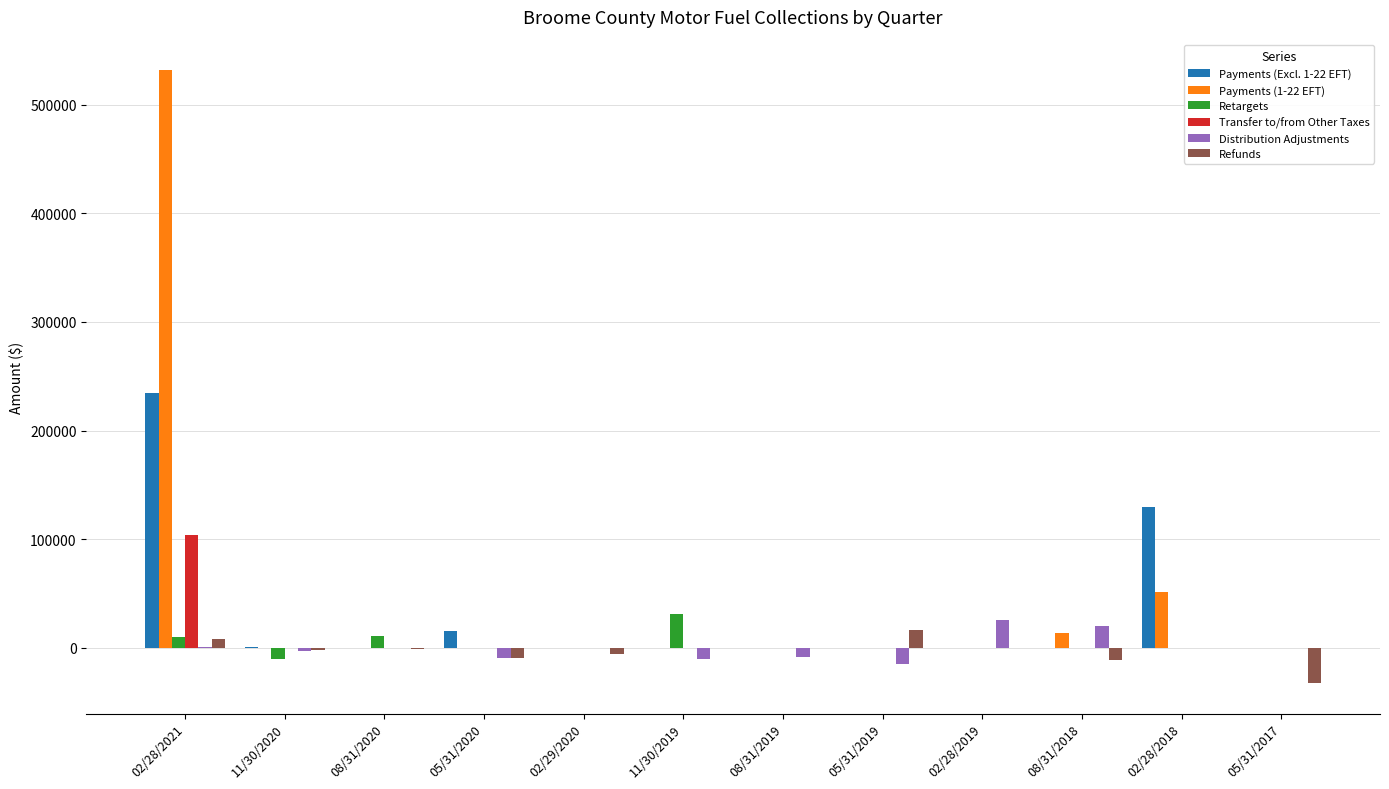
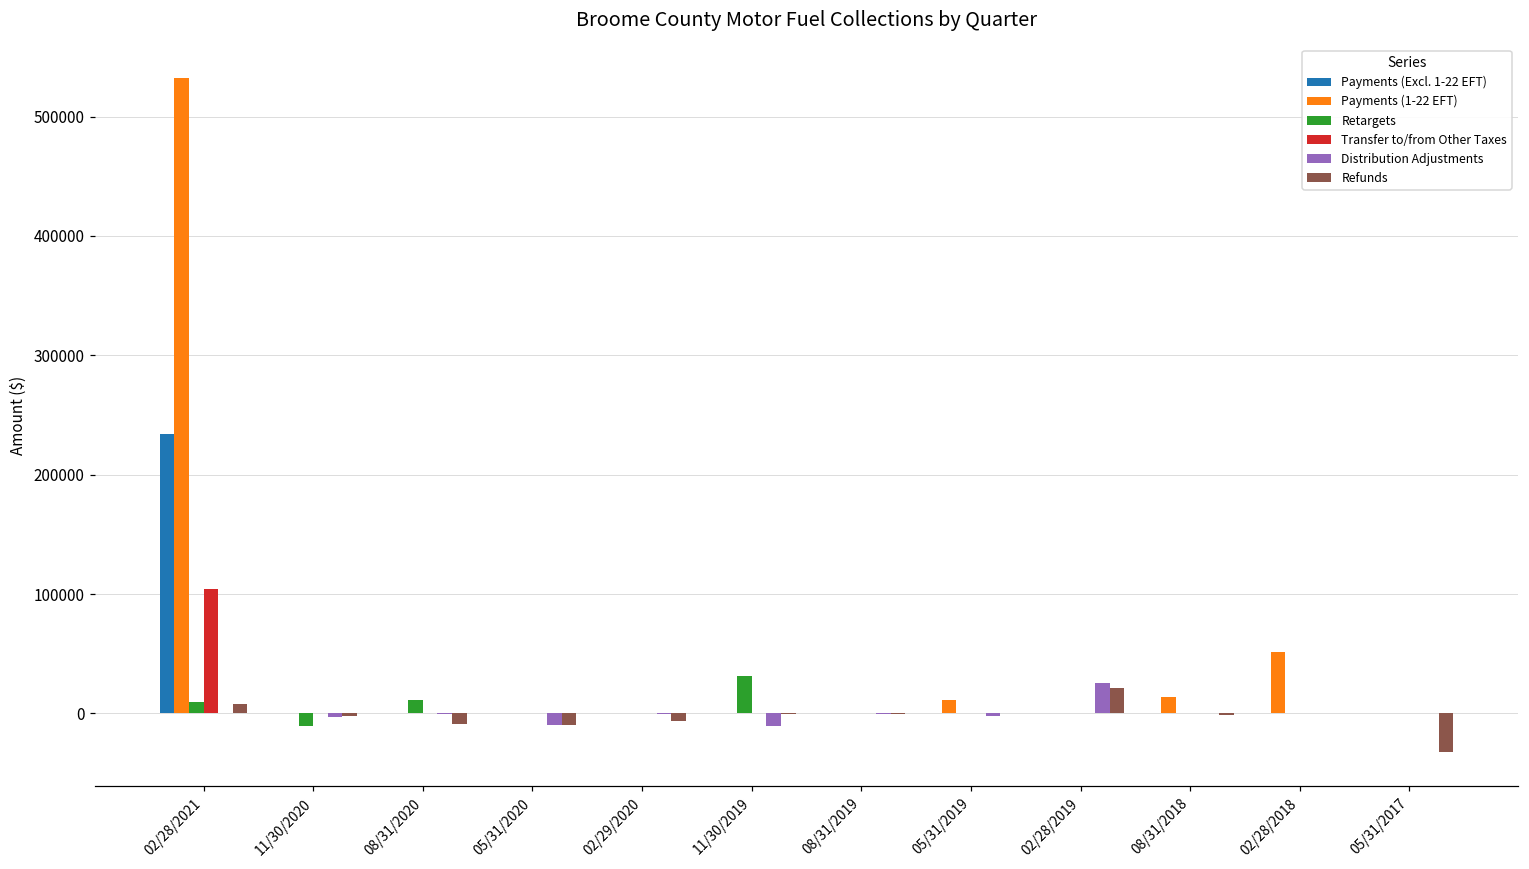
  {
    "Payments (Excl. 1-22 EFT)": {
      "02/28/2021": 234000,
-     "05/31/2020": 15000,
+     "05/31/2020": 0,
      "02/29/2020": 0,
      "11/30/2019": 0,
      "08/31/2019": 0,
      "05/31/2019": 0,
      "02/28/2019": 0,
      "08/31/2018": 0,
-     "02/28/2018": 130000,
+     "02/28/2018": 0,
      "05/31/2017": 0
    },
    "Payments (1-22 EFT)": {
      "02/28/2021": 532000,
      "11/30/2020": 0,
      "08/31/2020": 0,
      "05/31/2020": 0,
      "02/29/2020": 0,
      "11/30/2019": 0,
      "08/31/2019": 0,
-     "05/31/2019": 0,
+     "05/31/2019": 12000,
      "02/28/2019": 0,
      "08/31/2018": 14000,
      "02/28/2018": 51000,
      "05/31/2017": 0
    },
    "Retargets": {
      "02/28/2021": 10000,
      "11/30/2020": -10000,
      "08/31/2020": 11000,
      "05/31/2020": 0,
      "02/29/2020": 0,
      "11/30/2019": 31000,
      "08/31/2019": 0,
      "05/31/2019": 0,
      "02/28/2019": 0,
      "08/31/2018": 0,
      "02/28/2018": 0,
      "05/31/2017": 0
    },
    "Transfer to/from Other Taxes": {
      "02/28/2021": 104000,
      "11/30/2020": 0,
      "08/31/2020": 0,
      "05/31/2020": 0,
      "02/29/2020": 0,
      "11/30/2019": 0,
      "08/31/2019": 0,
      "05/31/2019": 0,
      "02/28/2019": 0,
      "08/31/2018": 0,
      "02/28/2018": 0,
      "05/31/2017": 0
    },
    "Distribution Adjustments": {
      "11/30/2020": -3000,
      "05/31/2020": -10000,
      "11/30/2019": -11000,
-     "08/31/2019": -9000,
-     "05/31/2019": -15000,
+     "08/31/2019": -1000,
+     "05/31/2019": -2000,
      "02/28/2019": 25000,
-     "08/31/2018": 20000,
+     "08/31/2018": 0,
      "02/28/2018": 0,
      "05/31/2017": 0
    },
    "Refunds": {
      "02/28/2021": 8000,
-     "08/31/2020": -1000,
+     "08/31/2020": -9000,
      "05/31/2020": -10000,
      "02/29/2020": -6000,
-     "05/31/2019": 16000,
-     "02/28/2019": 0,
-     "08/31/2018": -11000,
+     "05/31/2019": 0,
+     "02/28/2019": 22000,
+     "08/31/2018": -1000,
      "02/28/2018": 0,
      "05/31/2017": -33000
    }
  }
